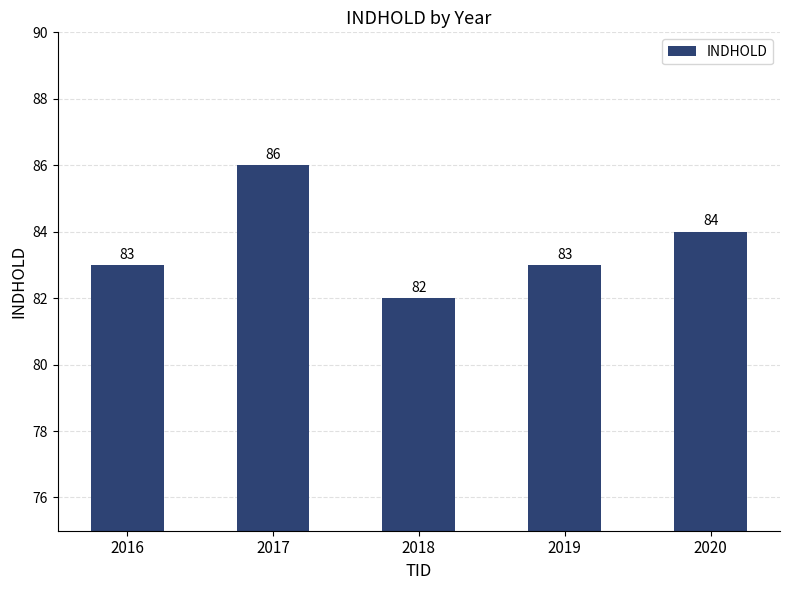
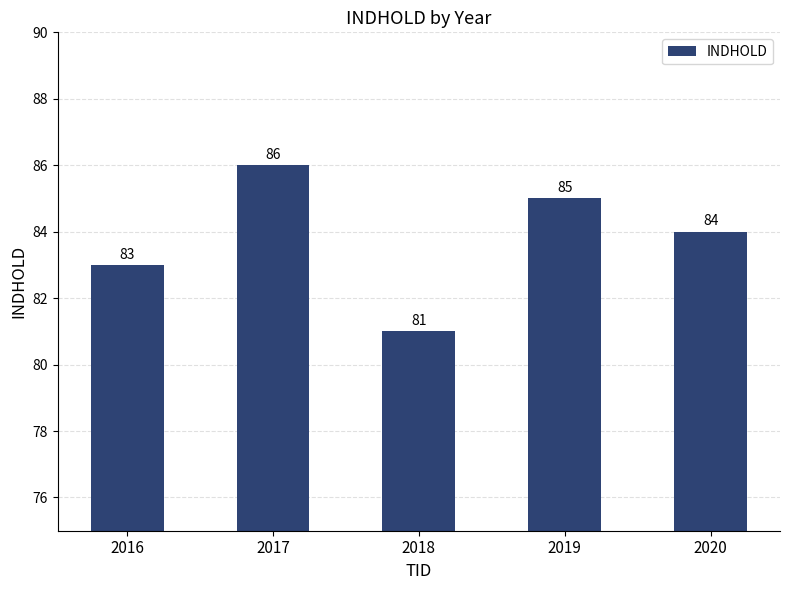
  {
    "2016": 83,
    "2017": 86,
-   "2018": 82,
-   "2019": 83,
+   "2018": 81,
+   "2019": 85,
    "2020": 84
  }
